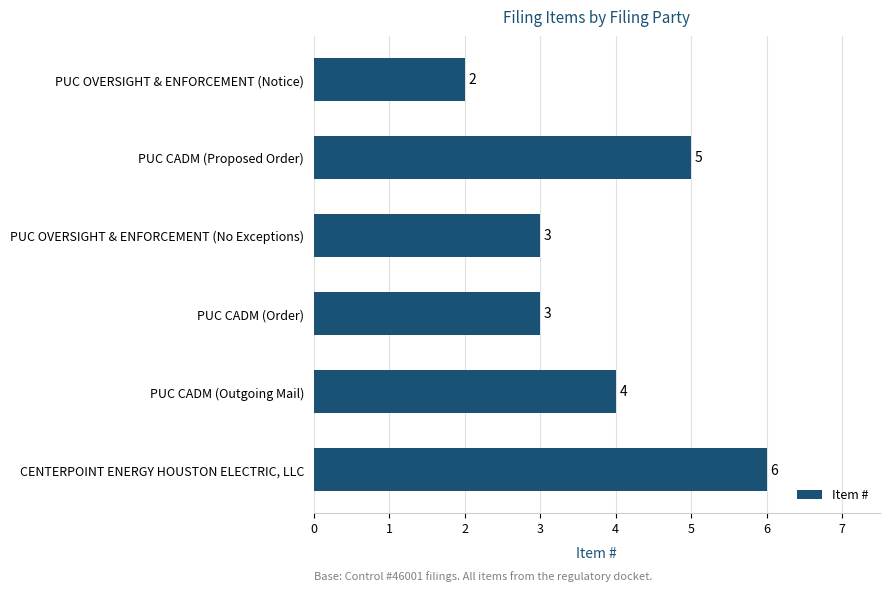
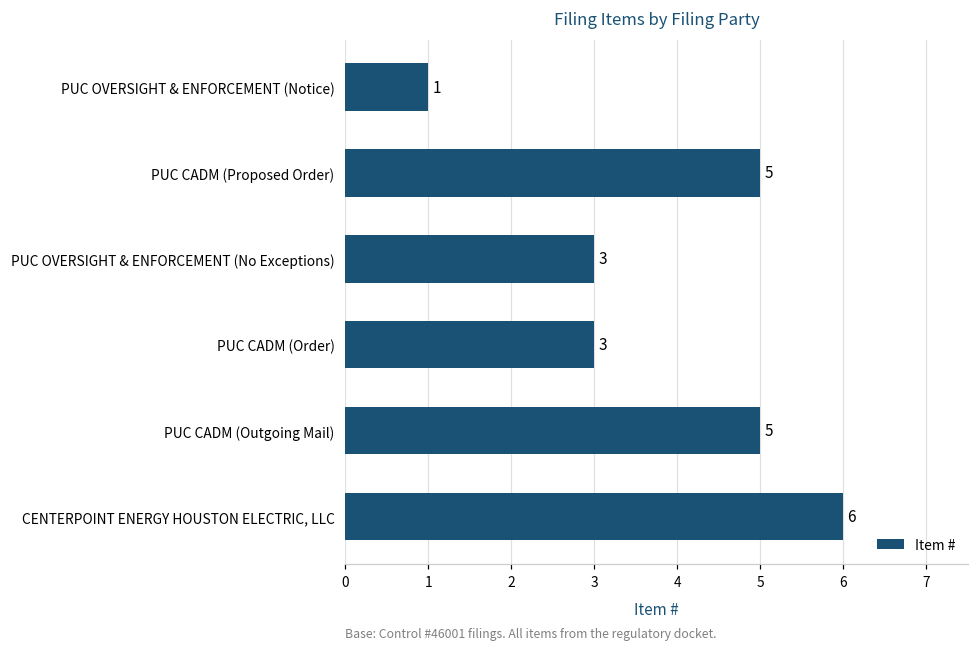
  {
-   "PUC OVERSIGHT & ENFORCEMENT (Notice)": 2,
+   "PUC OVERSIGHT & ENFORCEMENT (Notice)": 1,
    "PUC CADM (Proposed Order)": 5,
    "PUC OVERSIGHT & ENFORCEMENT (No Exceptions)": 3,
    "PUC CADM (Order)": 3,
-   "PUC CADM (Outgoing Mail)": 4,
+   "PUC CADM (Outgoing Mail)": 5,
    "CENTERPOINT ENERGY HOUSTON ELECTRIC, LLC": 6
  }
